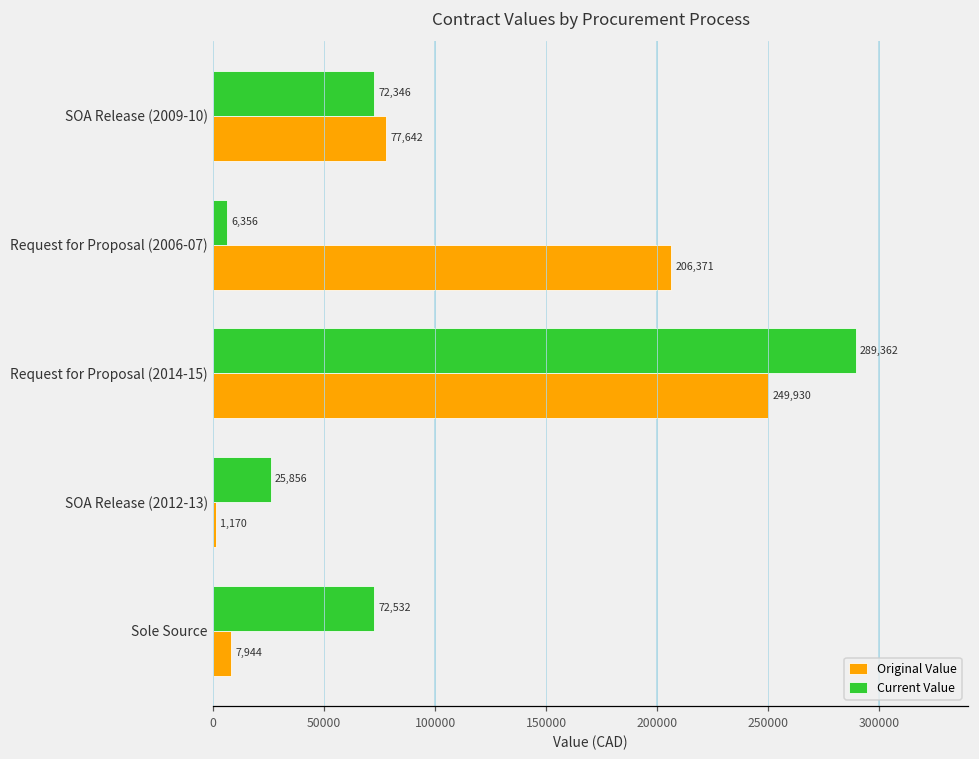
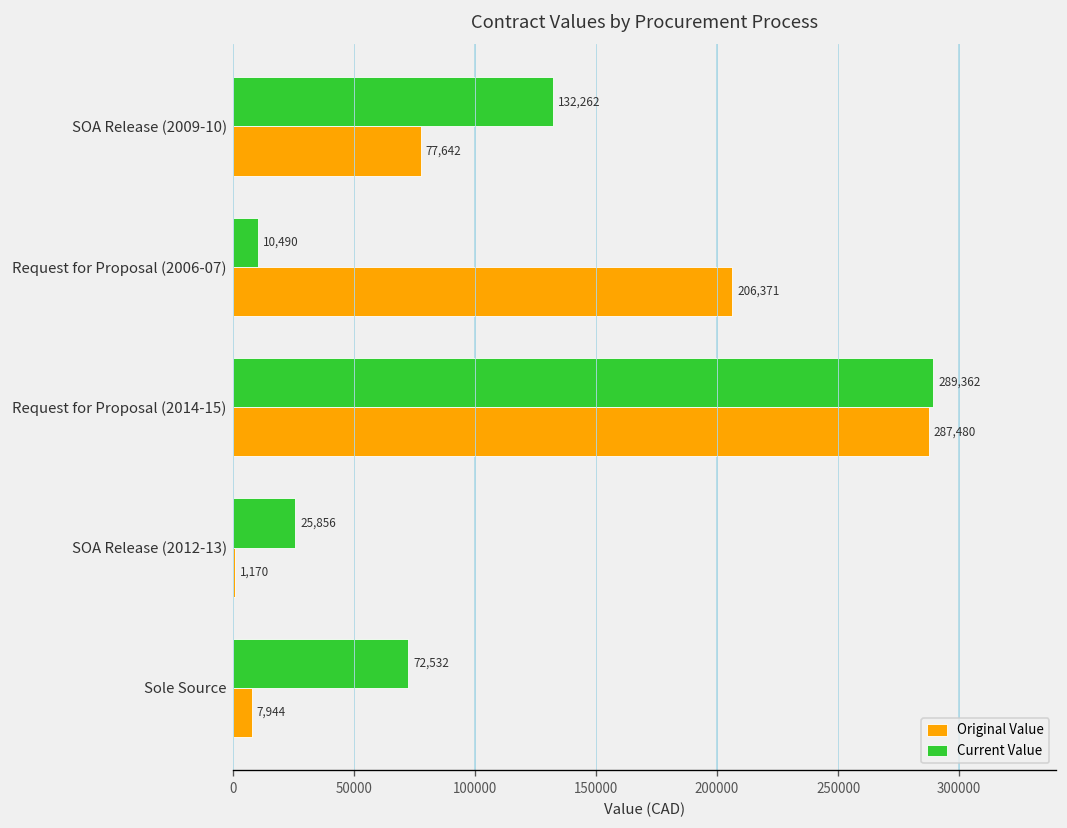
  {
    "Original Value": {
      "SOA Release (2009-10)": "77,642",
      "Request for Proposal (2006-07)": "206,371",
-     "Request for Proposal (2014-15)": "249,930",
+     "Request for Proposal (2014-15)": "287,480",
      "SOA Release (2012-13)": "1,170",
      "Sole Source": "7,944"
    },
    "Current Value": {
-     "SOA Release (2009-10)": "72,346",
-     "Request for Proposal (2006-07)": "6,356",
+     "SOA Release (2009-10)": "132,262",
+     "Request for Proposal (2006-07)": "10,490",
      "Request for Proposal (2014-15)": "289,362",
      "SOA Release (2012-13)": "25,856",
      "Sole Source": "72,532"
    }
  }
